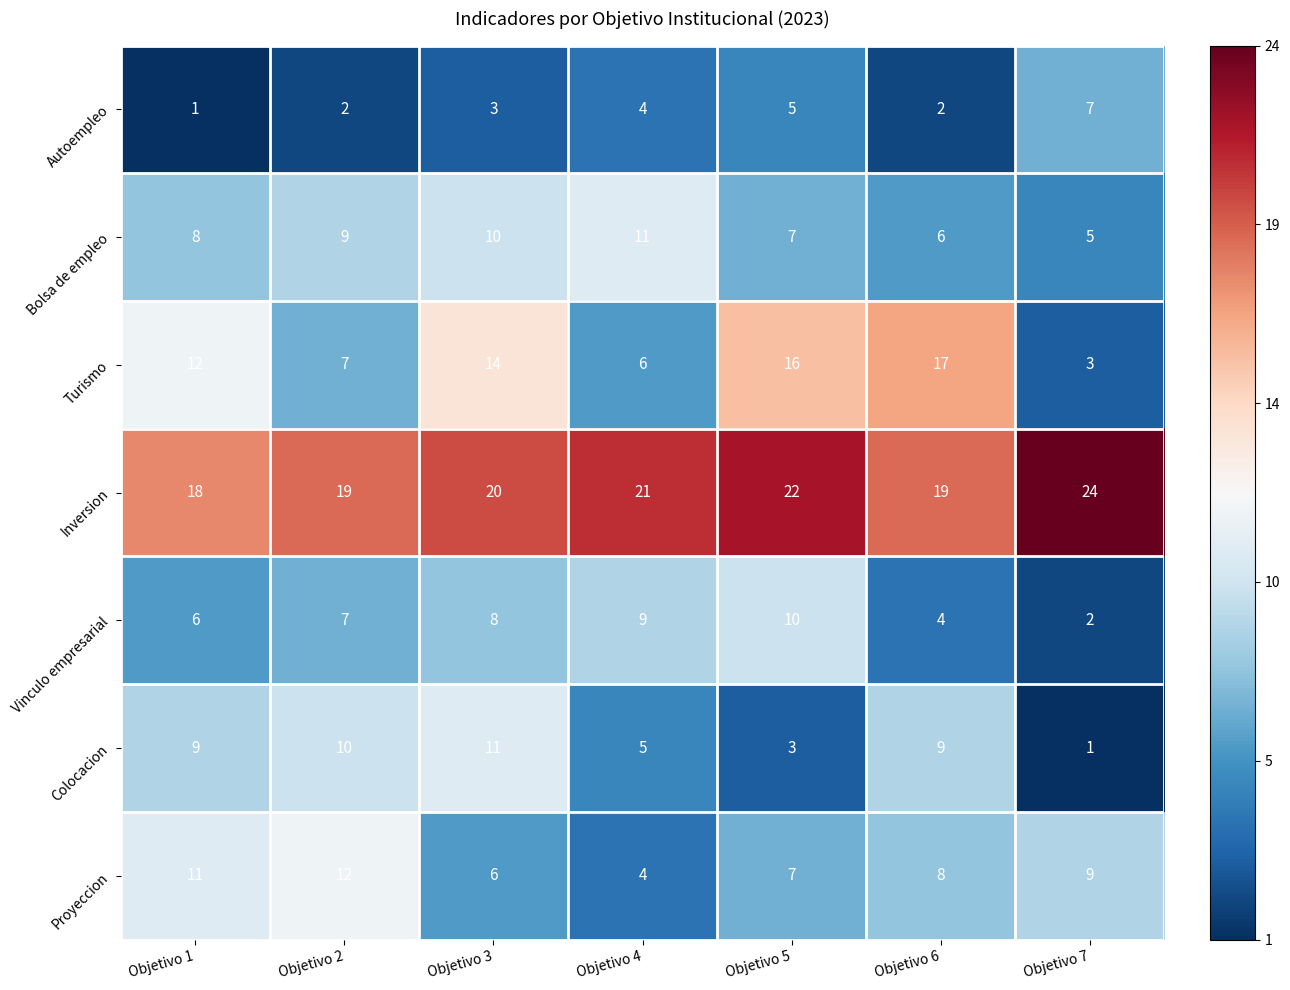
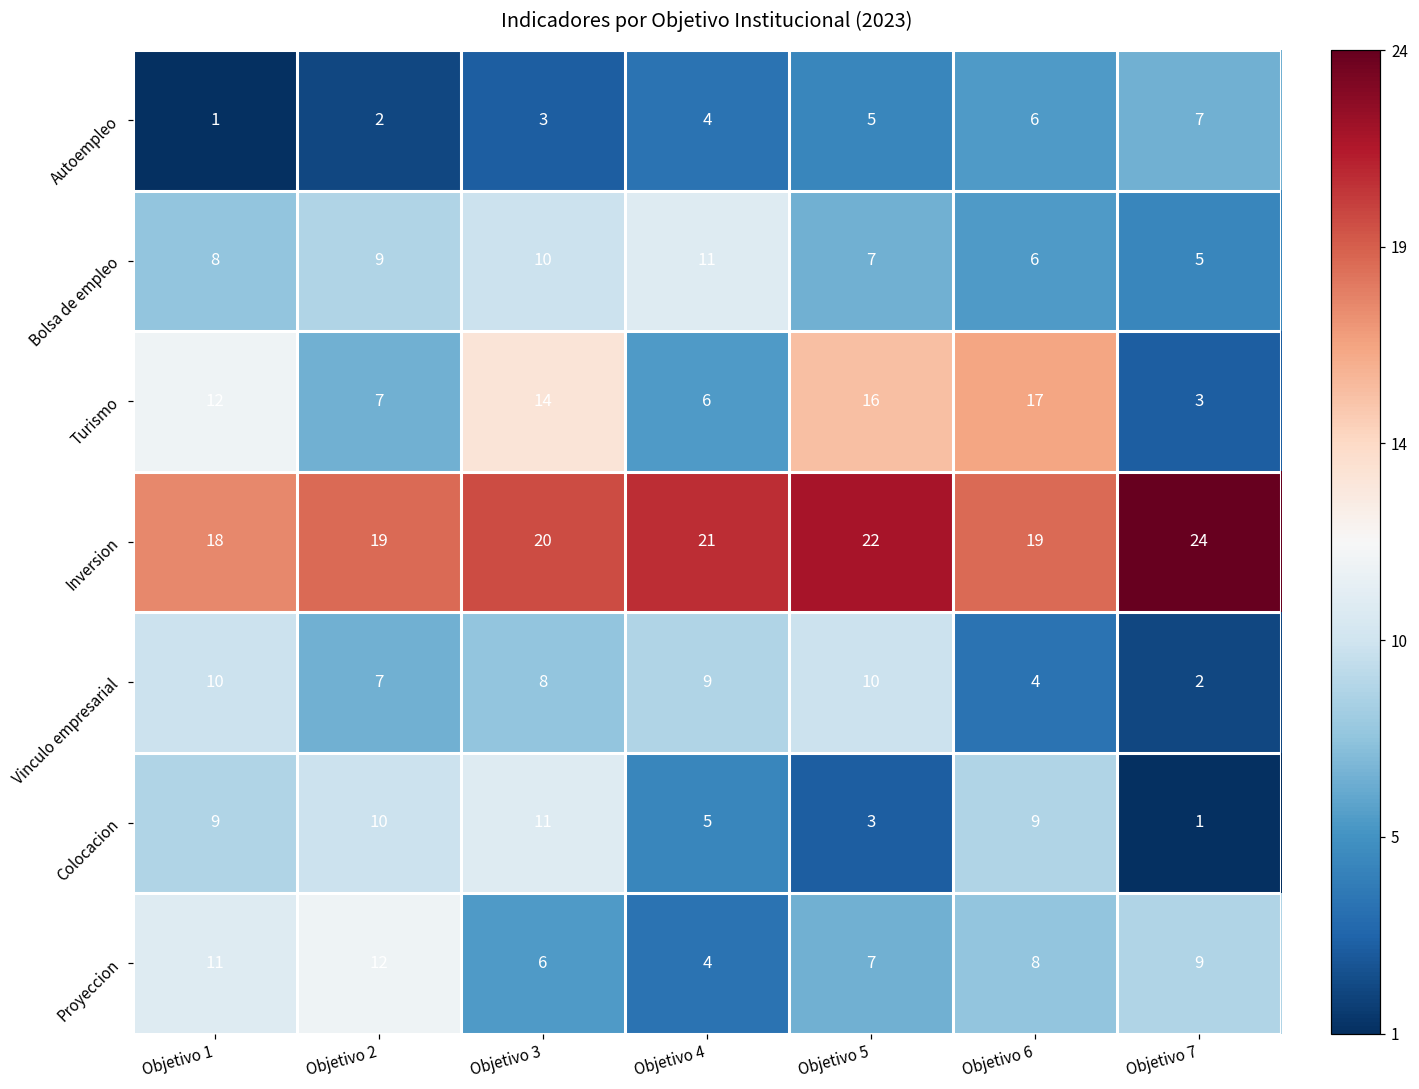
  {
    "Autoempleo": {
      "Objetivo 1": 1,
      "Objetivo 2": 2,
      "Objetivo 3": 3,
      "Objetivo 4": 4,
      "Objetivo 5": 5,
-     "Objetivo 6": 2,
+     "Objetivo 6": 6,
      "Objetivo 7": 7
    },
    "Bolsa de empleo": {
      "Objetivo 1": 8,
      "Objetivo 2": 9,
      "Objetivo 3": 10,
      "Objetivo 5": 7,
      "Objetivo 6": 6,
      "Objetivo 7": 5
    },
    "Turismo": {
      "Objetivo 2": 7,
      "Objetivo 4": 6,
      "Objetivo 5": 16,
      "Objetivo 6": 17,
      "Objetivo 7": 3
    },
    "Inversion": {
      "Objetivo 1": 18,
      "Objetivo 2": 19,
      "Objetivo 3": 20,
      "Objetivo 4": 21,
      "Objetivo 5": 22,
      "Objetivo 6": 19,
      "Objetivo 7": 24
    },
    "Vinculo empresarial": {
-     "Objetivo 1": 6,
+     "Objetivo 1": 10,
      "Objetivo 2": 7,
      "Objetivo 3": 8,
      "Objetivo 4": 9,
      "Objetivo 5": 10,
      "Objetivo 6": 4,
      "Objetivo 7": 2
    },
    "Colocacion": {
      "Objetivo 1": 9,
      "Objetivo 2": 10,
      "Objetivo 4": 5,
      "Objetivo 5": 3,
      "Objetivo 6": 9,
      "Objetivo 7": 1
    },
    "Proyeccion": {
      "Objetivo 3": 6,
      "Objetivo 4": 4,
      "Objetivo 5": 7,
      "Objetivo 6": 8,
      "Objetivo 7": 9
    }
  }
